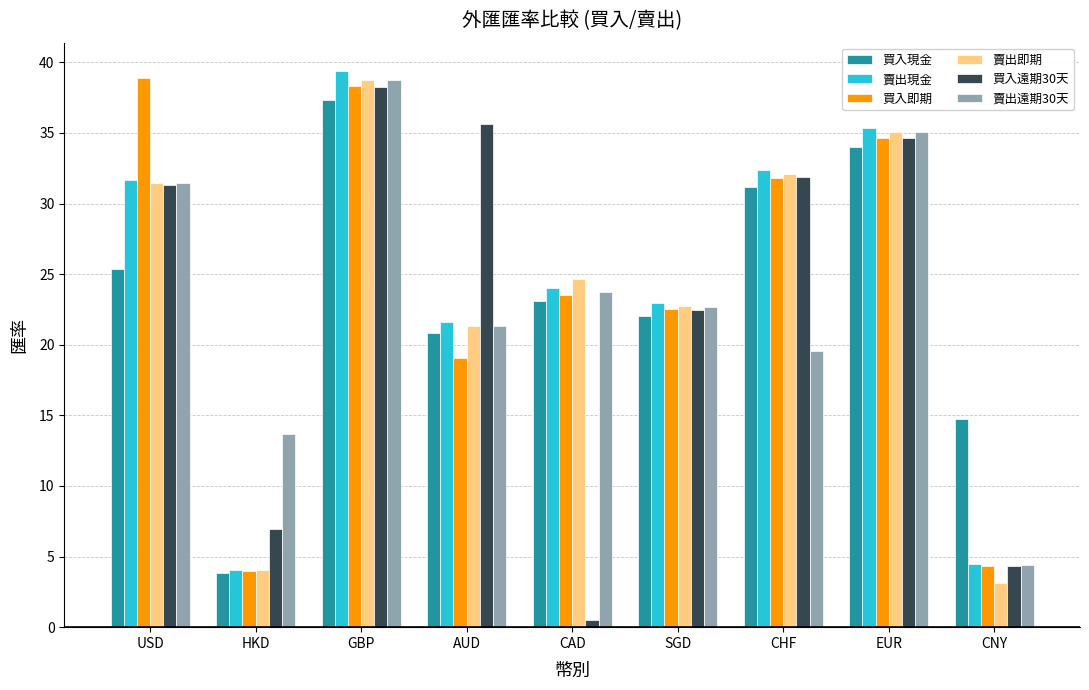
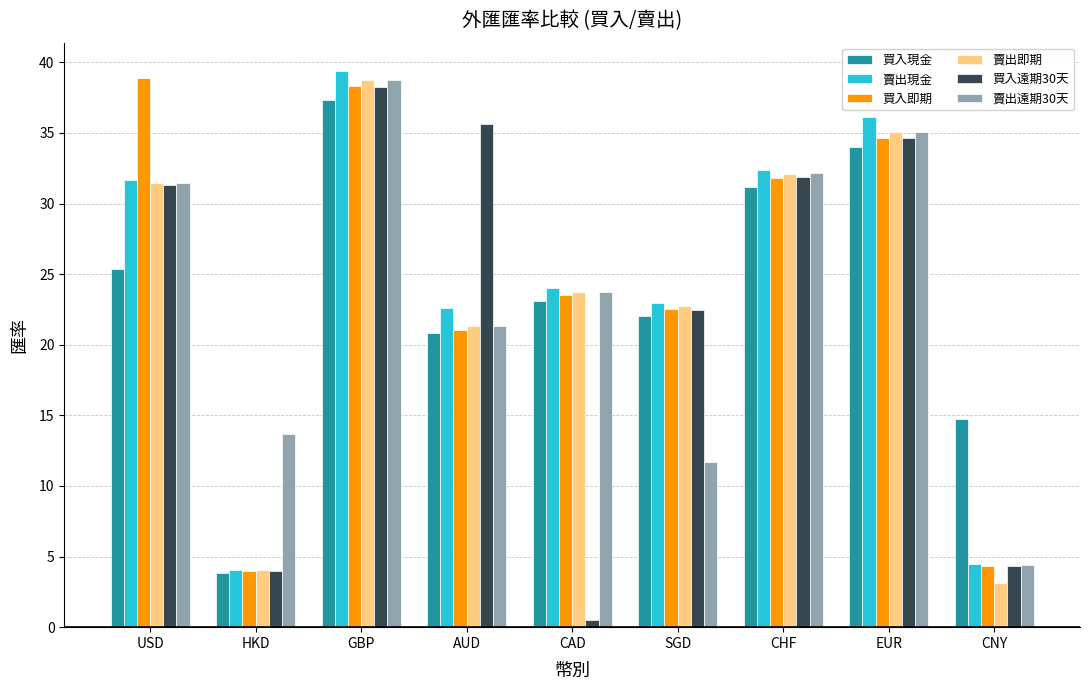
  {
    "買入現金": {
      "USD": 25.4,
      "HKD": 3.8,
      "GBP": 37.3,
      "AUD": 20.8,
      "CAD": 23.1,
      "SGD": 22.0,
      "CHF": 31.2,
      "EUR": 34.0,
      "CNY": 14.7
    },
    "賣出現金": {
      "USD": 31.7,
      "HKD": 4.1,
      "GBP": 39.4,
-     "AUD": 21.6,
+     "AUD": 22.6,
      "CAD": 24.0,
      "SGD": 23.0,
      "CHF": 32.4,
-     "EUR": 35.4,
+     "EUR": 36.1,
      "CNY": 4.4
    },
    "買入即期": {
      "USD": 38.9,
      "HKD": 4.0,
      "GBP": 38.3,
-     "AUD": 19.0,
+     "AUD": 21.1,
      "CAD": 23.5,
      "SGD": 22.5,
      "CHF": 31.8,
      "EUR": 34.7,
      "CNY": 4.4
    },
    "賣出即期": {
      "USD": 31.5,
      "HKD": 4.0,
      "GBP": 38.7,
      "AUD": 21.3,
-     "CAD": 24.7,
+     "CAD": 23.7,
      "SGD": 22.7,
      "CHF": 32.1,
      "EUR": 35.1,
      "CNY": 3.1
    },
    "買入遠期30天": {
      "USD": 31.3,
-     "HKD": 7.0,
+     "HKD": 4.0,
      "GBP": 38.3,
      "AUD": 35.6,
      "CAD": 0.5,
      "SGD": 22.5,
      "CHF": 31.9,
      "EUR": 34.7,
      "CNY": 4.3
    },
    "賣出遠期30天": {
      "USD": 31.4,
      "HKD": 13.7,
      "GBP": 38.7,
      "AUD": 21.3,
      "CAD": 23.7,
-     "SGD": 22.7,
-     "CHF": 19.5,
+     "SGD": 11.7,
+     "CHF": 32.2,
      "EUR": 35.1,
      "CNY": 4.4
    }
  }
